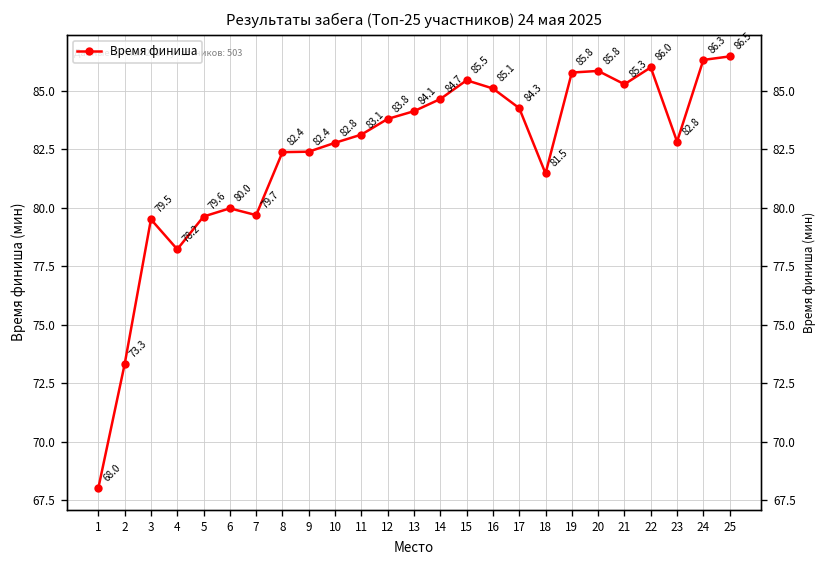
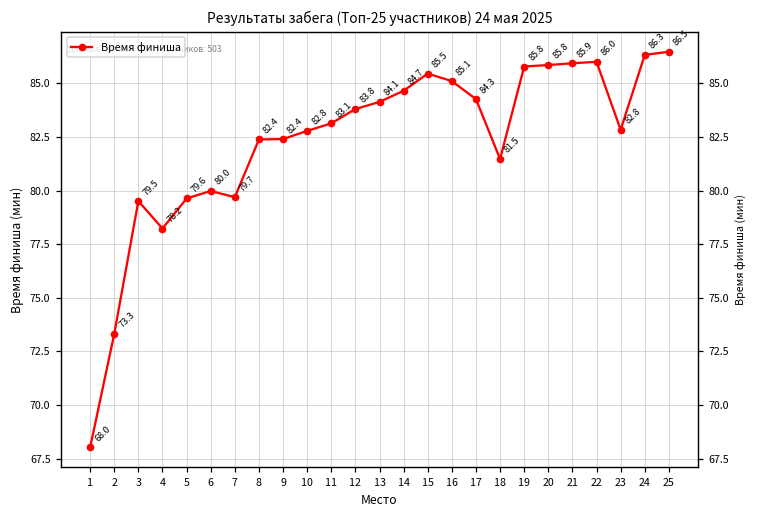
  {
    "1": 68.0,
    "2": 73.3,
    "3": 79.5,
    "4": 78.2,
    "6": 80.0,
    "7": 79.7,
    "9": 82.4,
    "15": 85.5,
    "16": 85.1,
    "17": 84.3,
    "18": 81.5,
    "20": 85.8,
-   "21": 85.3,
+   "21": 85.9,
    "22": 86.0,
    "23": 82.8,
    "25": 86.5
  }
